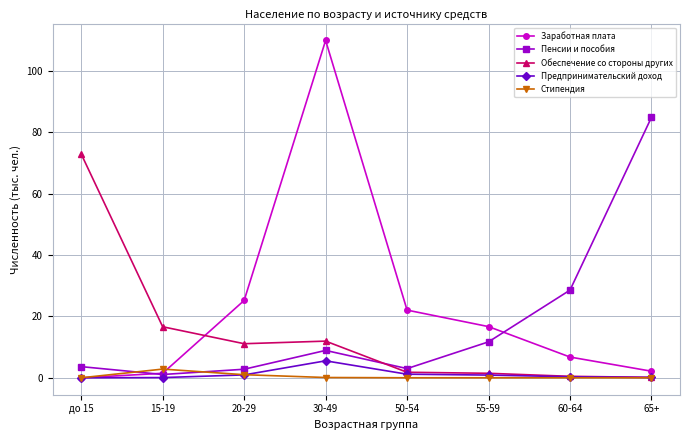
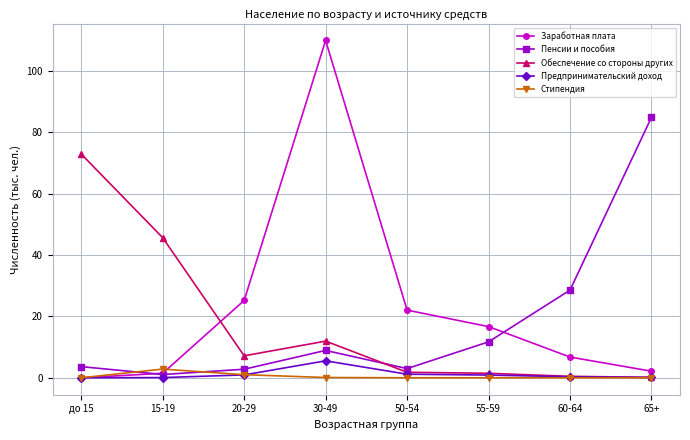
  {
    "Обеспечение со стороны других": {
      "до 15": 73,
-     "15-19": 17,
-     "20-29": 11,
+     "15-19": 46,
+     "20-29": 7,
      "30-49": 12
    },
    "Стипендия": {
      "15-19": 3,
      "30-49": 0,
      "50-54": 0,
      "55-59": 0
    }
  }
